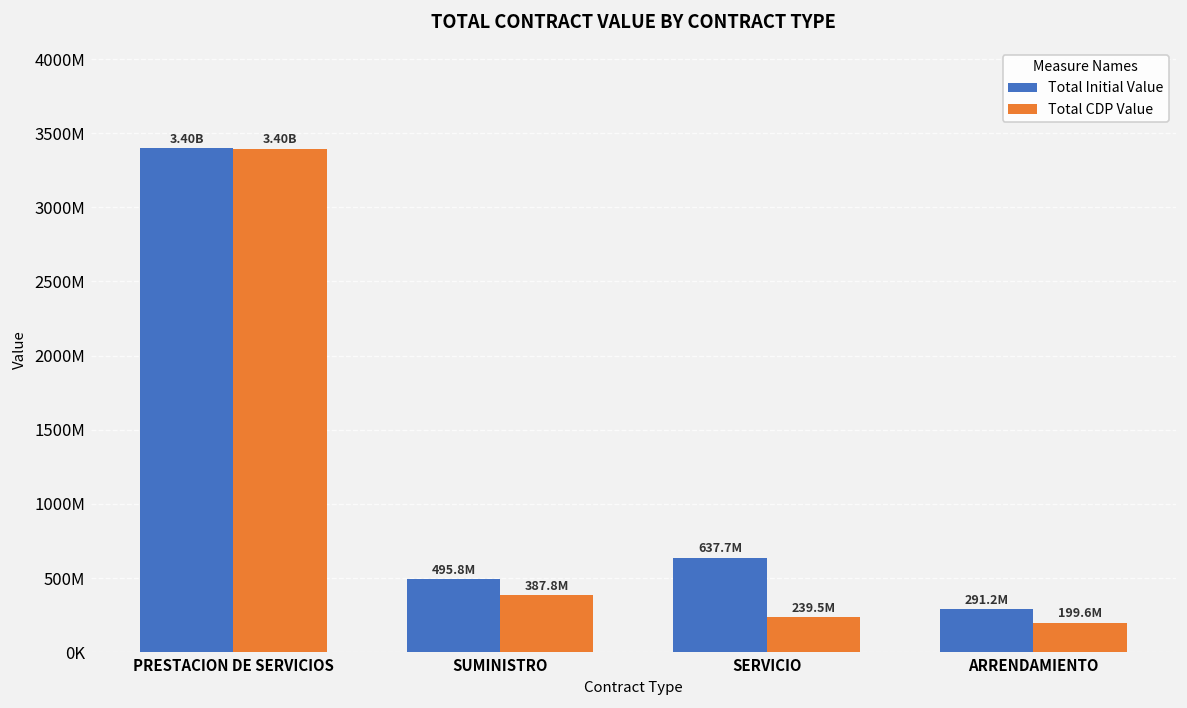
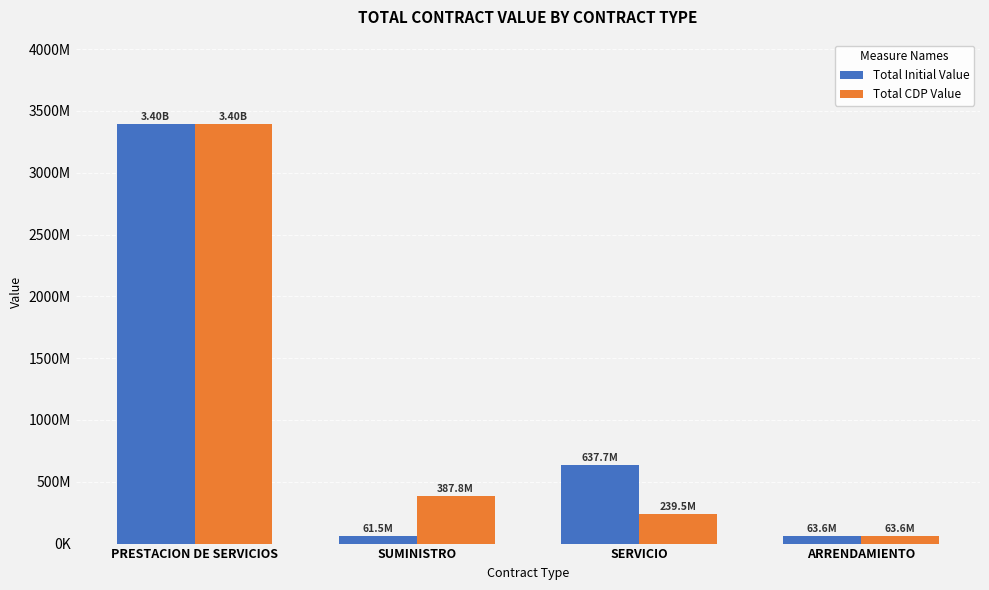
  {
    "Total Initial Value": {
      "PRESTACION DE SERVICIOS": "3.40B",
-     "SUMINISTRO": "495.8M",
+     "SUMINISTRO": "61.5M",
      "SERVICIO": "637.7M",
-     "ARRENDAMIENTO": "291.2M"
+     "ARRENDAMIENTO": "63.6M"
    },
    "Total CDP Value": {
      "PRESTACION DE SERVICIOS": "3.40B",
      "SUMINISTRO": "387.8M",
      "SERVICIO": "239.5M",
-     "ARRENDAMIENTO": "199.6M"
+     "ARRENDAMIENTO": "63.6M"
    }
  }
